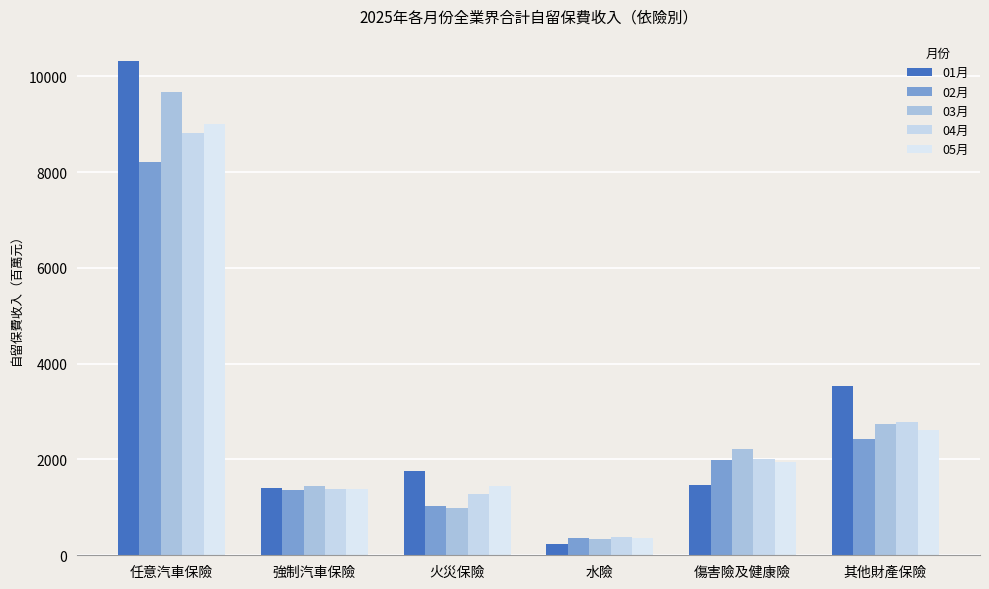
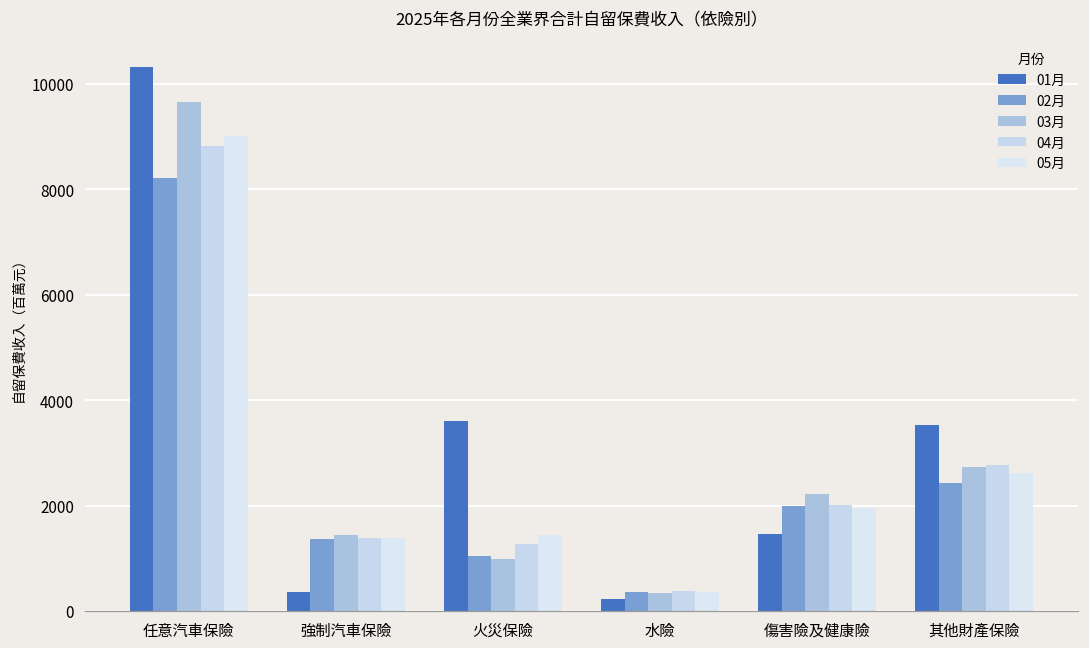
  {
    "01月": {
      "任意汽車保險": 10300,
-     "強制汽車保險": 1400,
-     "火災保險": 1800,
+     "強制汽車保險": 400,
+     "火災保險": 3600,
      "水險": 200,
      "傷害險及健康險": 1500,
      "其他財產保險": 3500
    }
  }
